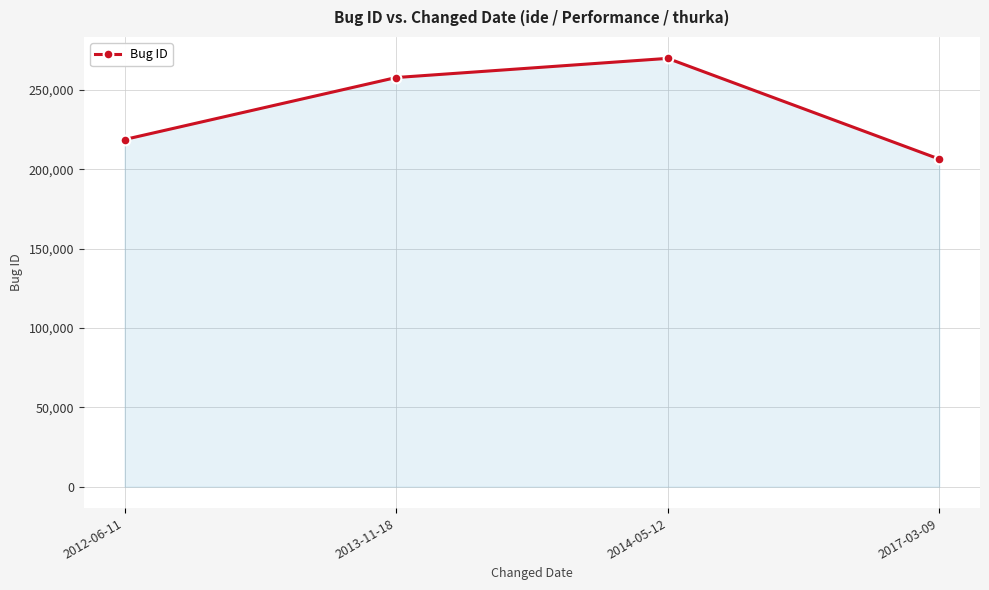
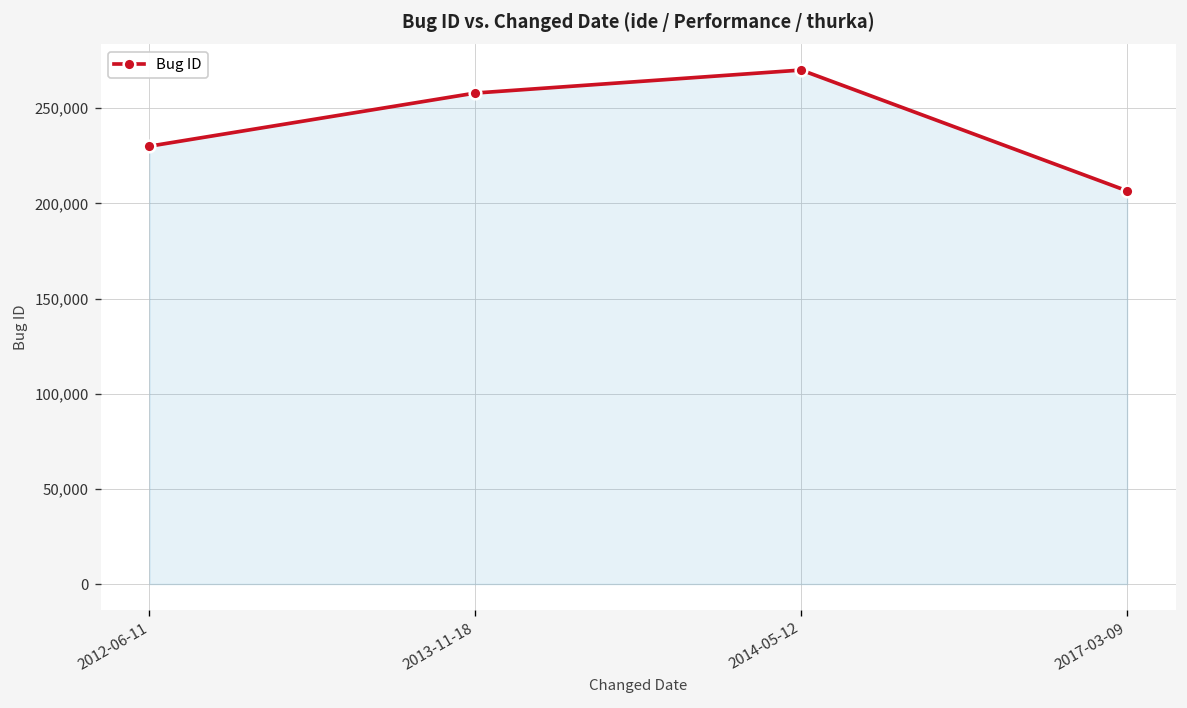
  {
-   "2012-06-11": "219,000",
+   "2012-06-11": "230,000",
    "2013-11-18": "258,000",
    "2014-05-12": "270,000",
    "2017-03-09": "207,000"
  }
